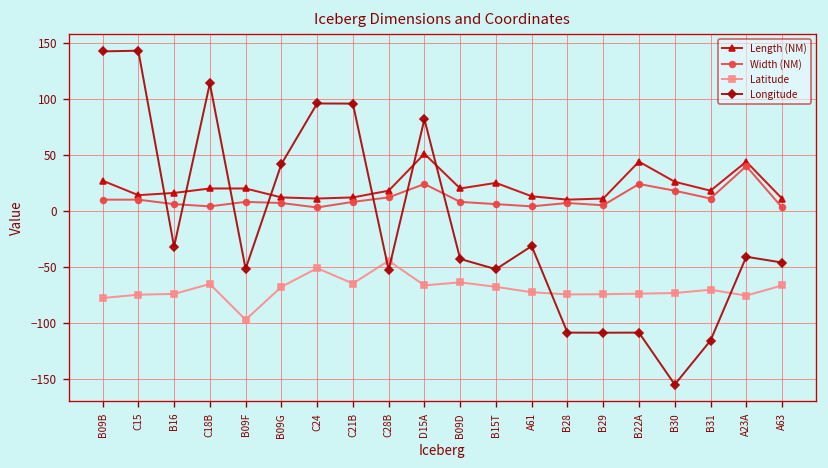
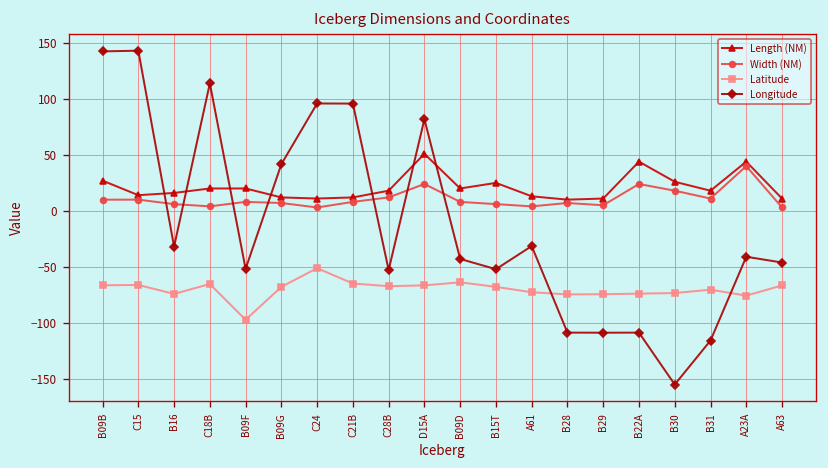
  {
    "Width (NM)": {
      "B09B": 10,
      "C15": 10,
      "B16": 10,
      "C18B": 0,
      "B09F": 10,
      "B09G": 10,
      "C24": 0,
      "C21B": 10,
      "C28B": 10,
      "D15A": 20,
      "B09D": 10,
      "B15T": 10,
      "A61": 0,
      "B28": 10,
      "B29": 10,
      "B22A": 20,
      "B30": 20,
      "B31": 10,
      "A23A": 40,
      "A63": 0
    },
    "Latitude": {
-     "B09B": -80,
-     "C15": -80,
+     "B09B": -70,
+     "C15": -70,
      "B16": -70,
      "C18B": -70,
      "B09F": -100,
      "B09G": -70,
      "C24": -50,
      "C21B": -70,
-     "C28B": -40,
+     "C28B": -70,
      "D15A": -70,
      "B09D": -60,
      "B15T": -70,
      "A61": -70,
      "B28": -70,
      "B29": -70,
      "B22A": -70,
      "B30": -70,
      "B31": -70,
      "A23A": -80,
      "A63": -70
    }
  }
